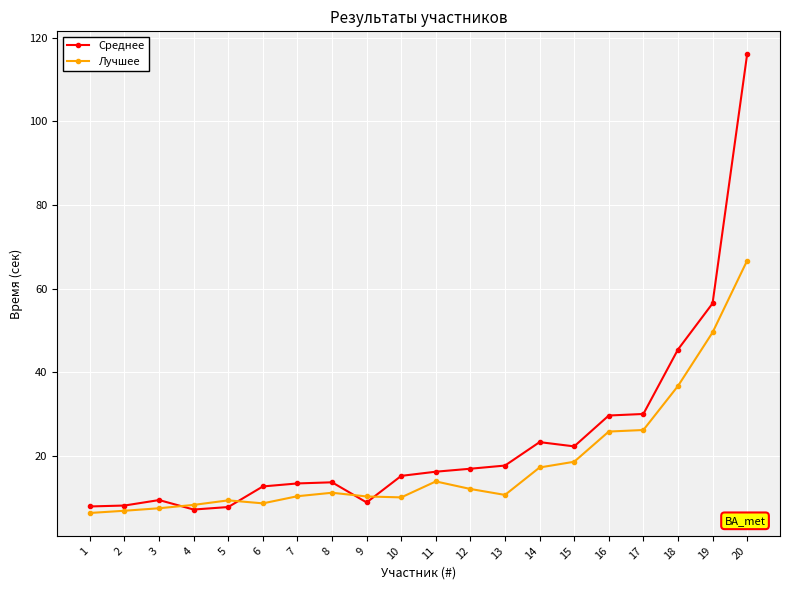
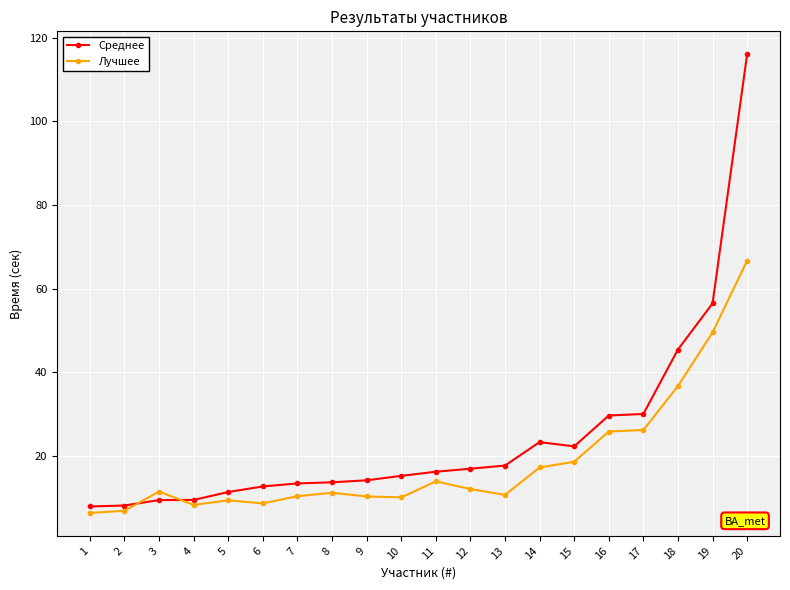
  {
    "Среднее": {
      "1": 8,
      "2": 8,
      "3": 9,
-     "4": 7,
-     "5": 8,
+     "4": 9,
+     "5": 11,
      "6": 13,
      "7": 13,
      "8": 14,
-     "9": 9,
+     "9": 14,
      "10": 15,
      "11": 16,
      "12": 17,
      "13": 18,
      "14": 23,
      "15": 22,
      "16": 30,
      "17": 30,
      "18": 45,
      "19": 56,
      "20": 116
    },
    "Лучшее": {
      "1": 6,
      "2": 7,
-     "3": 7,
+     "3": 11,
      "4": 8,
      "5": 9,
      "6": 9,
      "7": 10,
      "8": 11,
      "9": 10,
      "10": 10,
      "11": 14,
      "12": 12,
      "13": 11,
      "14": 17,
      "15": 19,
      "16": 26,
      "17": 26,
      "18": 37,
      "19": 49,
      "20": 67
    }
  }
